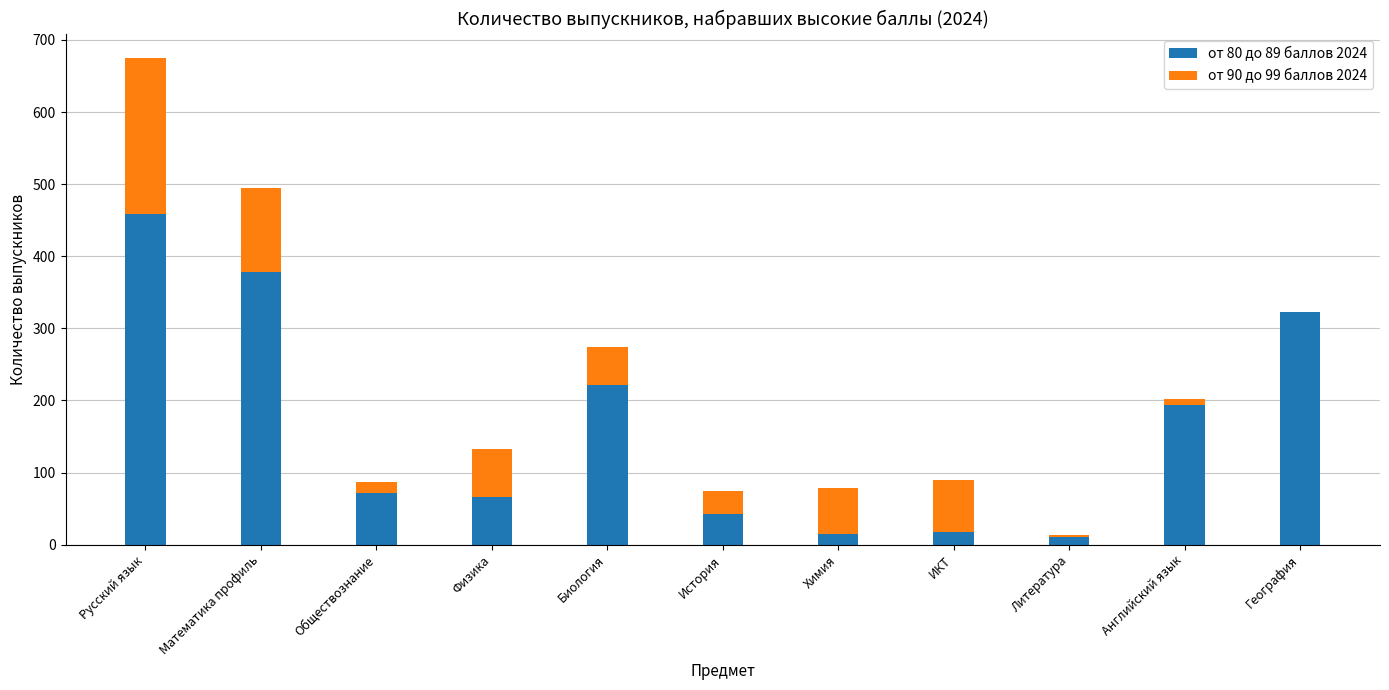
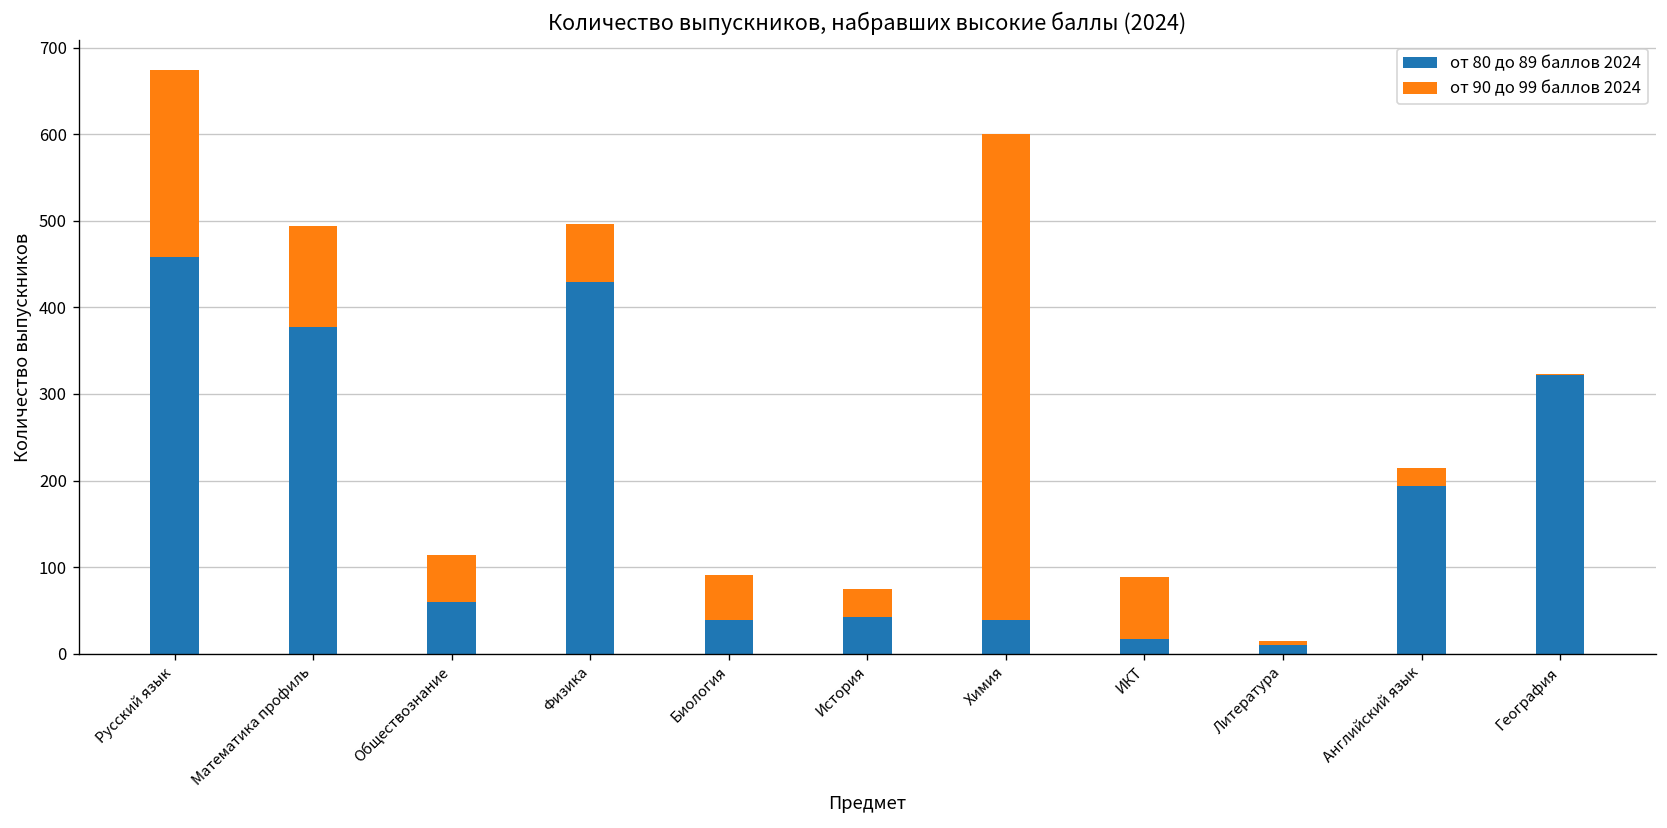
  {
    "от 80 до 89 баллов 2024": {
      "Русский язык": 460,
      "Математика профиль": 380,
-     "Обществознание": 70,
-     "Физика": 70,
-     "Биология": 220,
+     "Обществознание": 60,
+     "Физика": 430,
+     "Биология": 40,
      "История": 40,
-     "Химия": 20,
+     "Химия": 40,
      "ИКТ": 20,
      "Литература": 10,
      "Английский язык": 190,
      "География": 320
    },
    "от 90 до 99 баллов 2024": {
      "Русский язык": 220,
      "Математика профиль": 120,
-     "Обществознание": 20,
+     "Обществознание": 50,
      "Физика": 70,
      "Биология": 50,
      "История": 30,
-     "Химия": 60,
+     "Химия": 560,
      "ИКТ": 70,
      "Литература": 0,
-     "Английский язык": 10
+     "Английский язык": 20
    }
  }
